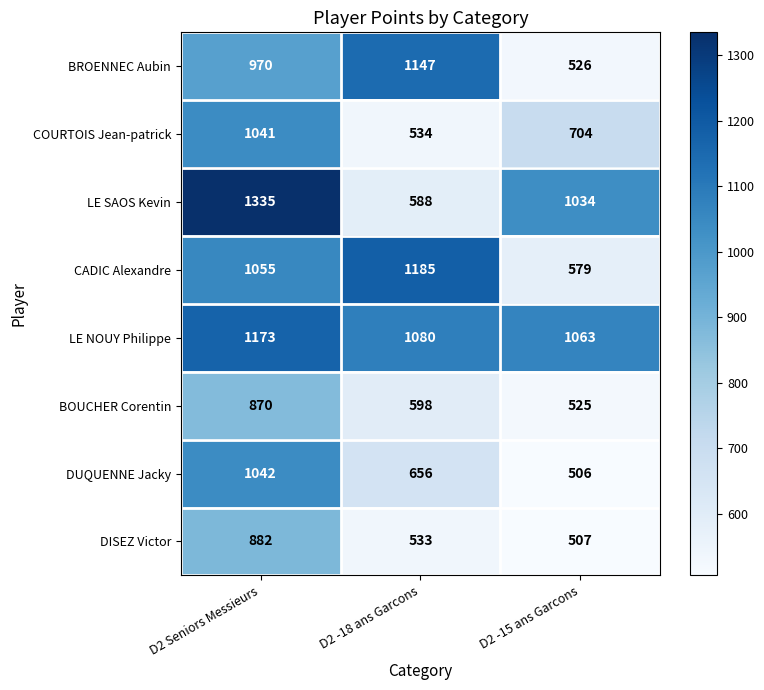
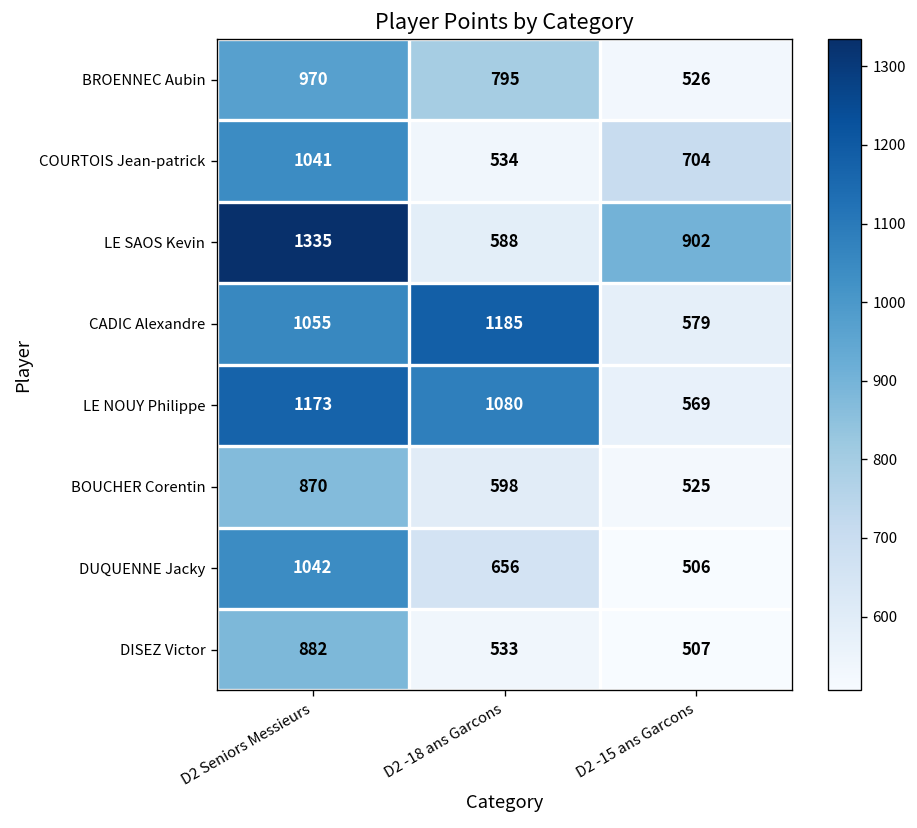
  {
    "BROENNEC Aubin": {
      "D2 Seniors Messieurs": 970,
-     "D2 -18 ans Garcons": 1147,
+     "D2 -18 ans Garcons": 795,
      "D2 -15 ans Garcons": 526
    },
    "COURTOIS Jean-patrick": {
      "D2 Seniors Messieurs": 1041,
      "D2 -18 ans Garcons": 534,
      "D2 -15 ans Garcons": 704
    },
    "LE SAOS Kevin": {
      "D2 Seniors Messieurs": 1335,
      "D2 -18 ans Garcons": 588,
-     "D2 -15 ans Garcons": 1034
+     "D2 -15 ans Garcons": 902
    },
    "CADIC Alexandre": {
      "D2 Seniors Messieurs": 1055,
      "D2 -18 ans Garcons": 1185,
      "D2 -15 ans Garcons": 579
    },
    "LE NOUY Philippe": {
      "D2 Seniors Messieurs": 1173,
      "D2 -18 ans Garcons": 1080,
-     "D2 -15 ans Garcons": 1063
+     "D2 -15 ans Garcons": 569
    },
    "BOUCHER Corentin": {
      "D2 Seniors Messieurs": 870,
      "D2 -18 ans Garcons": 598,
      "D2 -15 ans Garcons": 525
    },
    "DUQUENNE Jacky": {
      "D2 Seniors Messieurs": 1042,
      "D2 -18 ans Garcons": 656,
      "D2 -15 ans Garcons": 506
    },
    "DISEZ Victor": {
      "D2 Seniors Messieurs": 882,
      "D2 -18 ans Garcons": 533,
      "D2 -15 ans Garcons": 507
    }
  }
